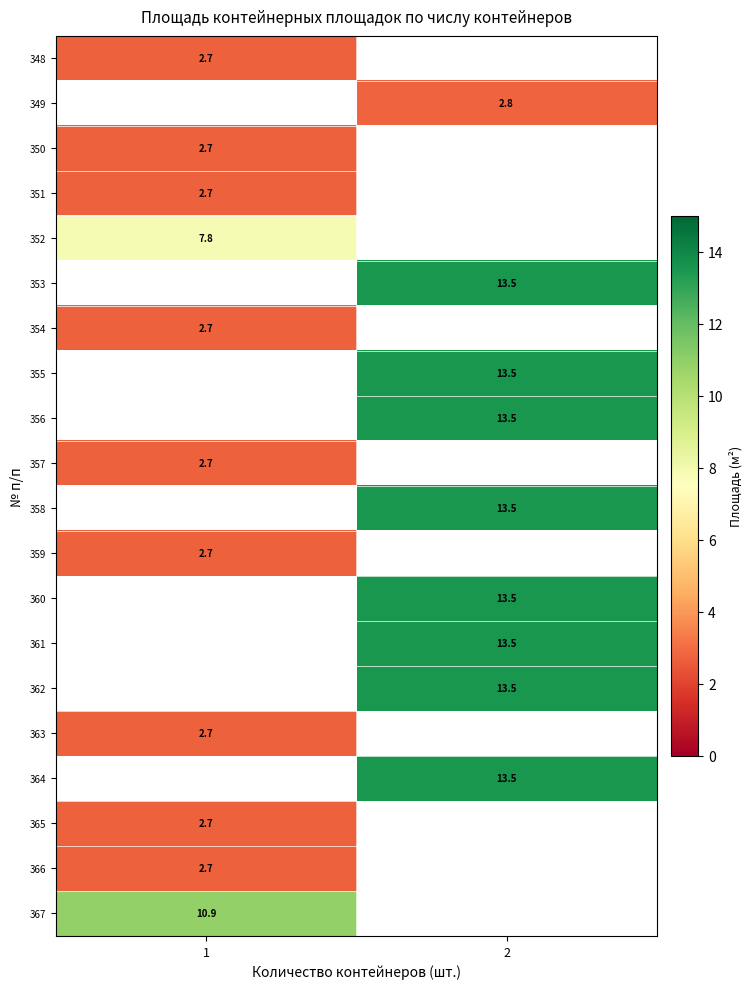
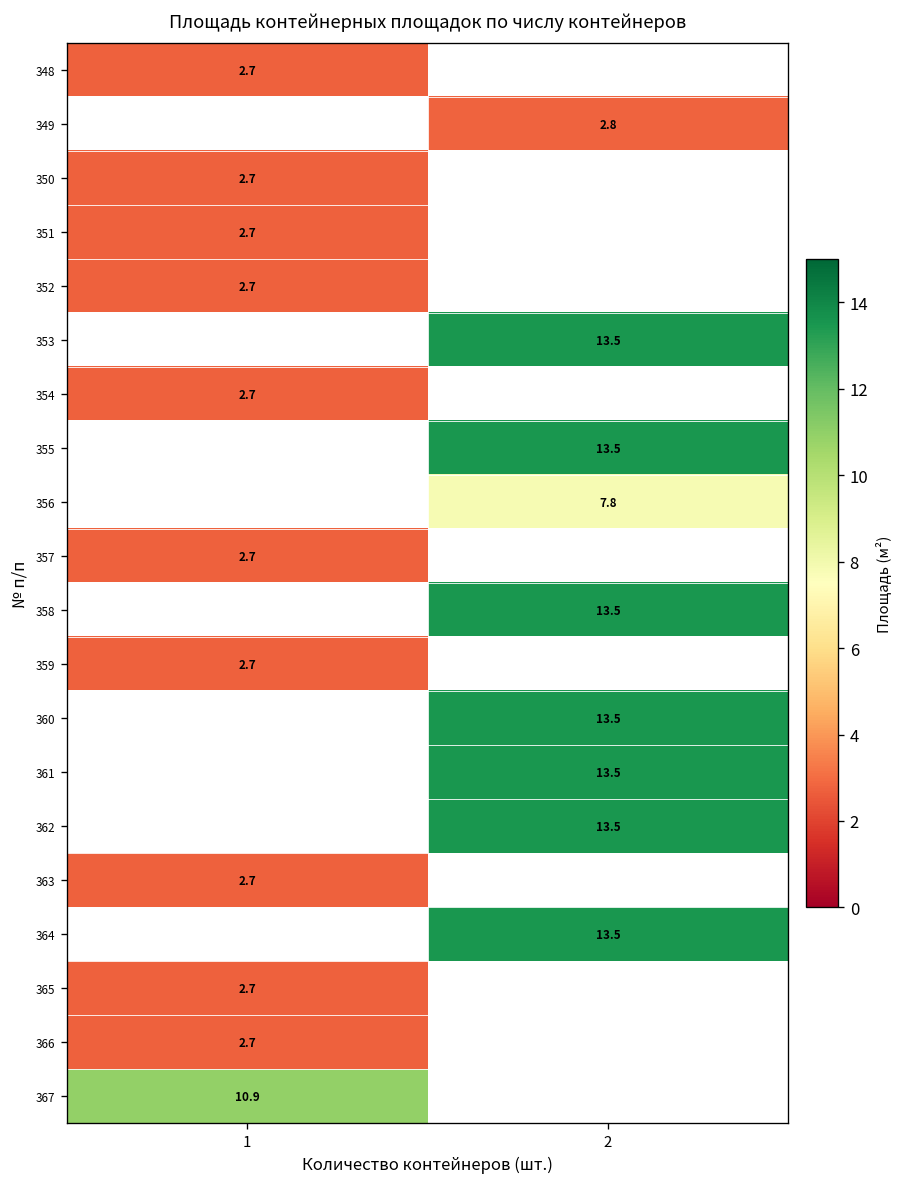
  {
    "348": {
      "1": 2.7
    },
    "349": {
      "2": 2.8
    },
    "350": {
      "1": 2.7
    },
    "351": {
      "1": 2.7
    },
    "352": {
-     "1": 7.8
+     "1": 2.7
    },
    "353": {
      "2": 13.5
    },
    "354": {
      "1": 2.7
    },
    "355": {
      "2": 13.5
    },
    "356": {
-     "2": 13.5
+     "2": 7.8
    },
    "357": {
      "1": 2.7
    },
    "358": {
      "2": 13.5
    },
    "359": {
      "1": 2.7
    },
    "360": {
      "2": 13.5
    },
    "361": {
      "2": 13.5
    },
    "362": {
      "2": 13.5
    },
    "363": {
      "1": 2.7
    },
    "364": {
      "2": 13.5
    },
    "365": {
      "1": 2.7
    },
    "366": {
      "1": 2.7
    },
    "367": {
      "1": 10.9
    }
  }
